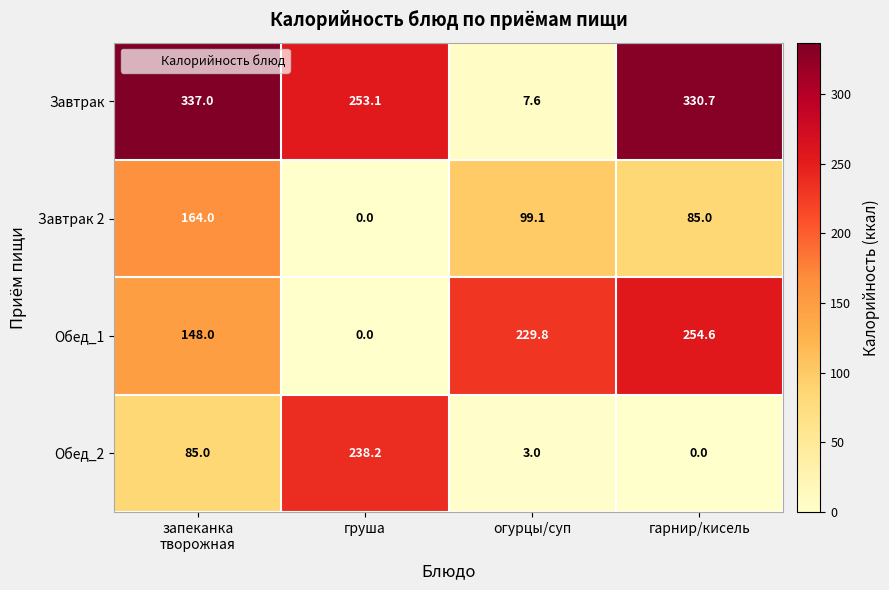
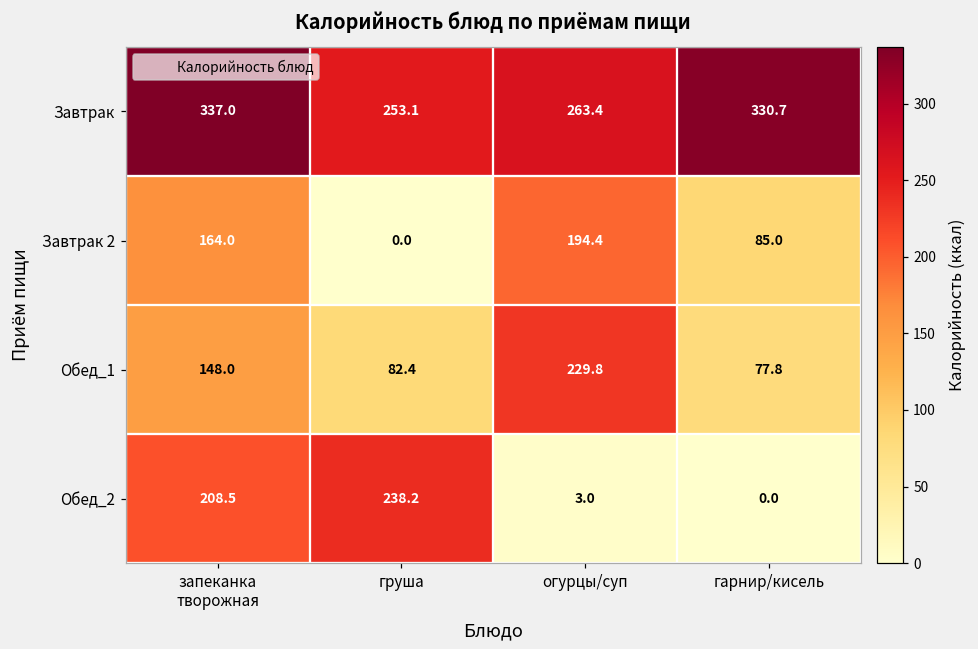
  {
    "Завтрак": {
      "запеканка творожная": 337.0,
      "груша": 253.1,
-     "огурцы/суп": 7.6,
+     "огурцы/суп": 263.4,
      "гарнир/кисель": 330.7
    },
    "Завтрак 2": {
      "запеканка творожная": 164.0,
      "груша": 0.0,
-     "огурцы/суп": 99.1,
+     "огурцы/суп": 194.4,
      "гарнир/кисель": 85.0
    },
    "Обед_1": {
      "запеканка творожная": 148.0,
-     "груша": 0.0,
+     "груша": 82.4,
      "огурцы/суп": 229.8,
-     "гарнир/кисель": 254.6
+     "гарнир/кисель": 77.8
    },
    "Обед_2": {
-     "запеканка творожная": 85.0,
+     "запеканка творожная": 208.5,
      "груша": 238.2,
      "огурцы/суп": 3.0,
      "гарнир/кисель": 0.0
    }
  }
